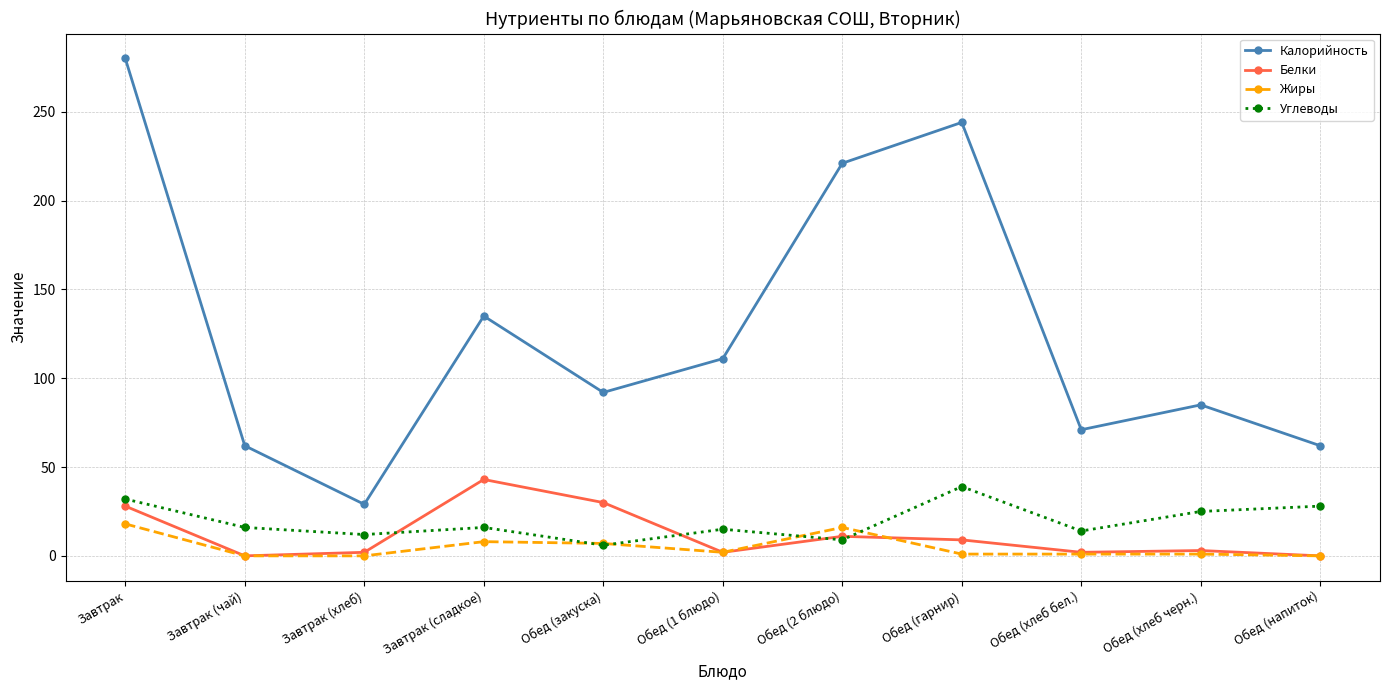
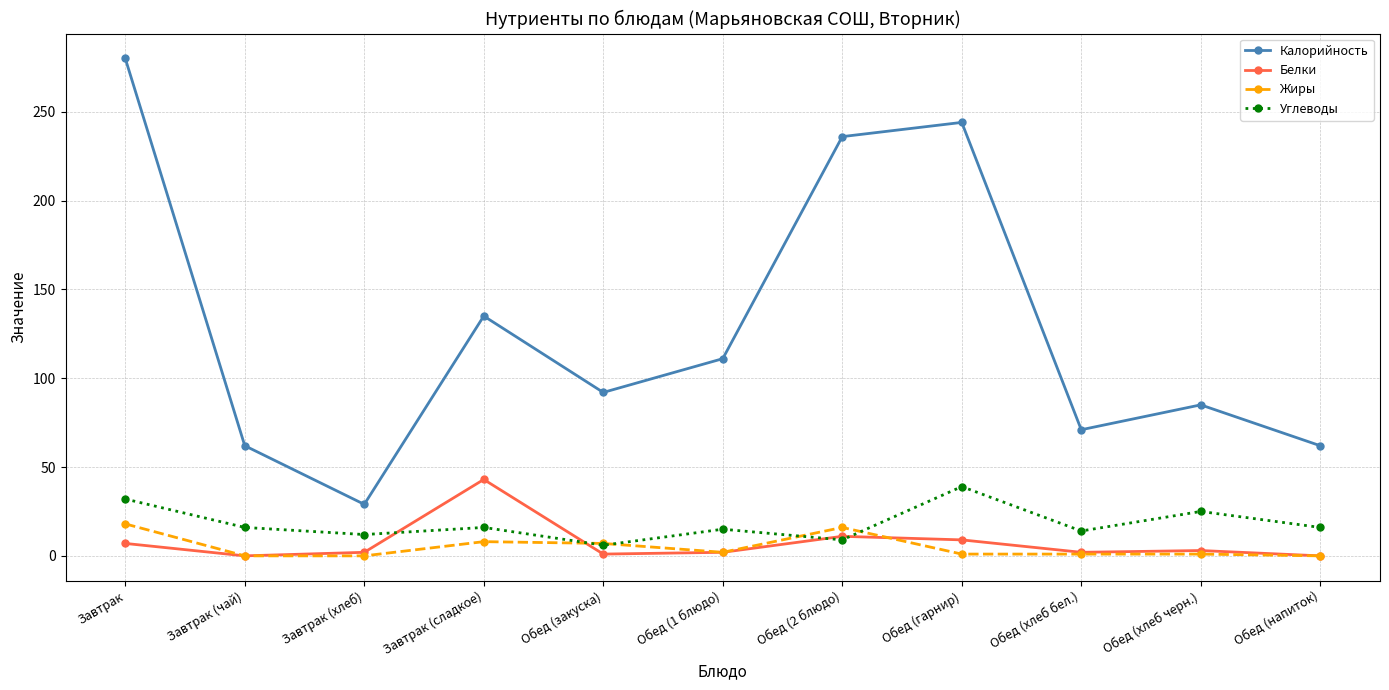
  {
    "Калорийность": {
      "Завтрак": 280,
      "Завтрак (чай)": 62,
      "Завтрак (хлеб)": 29,
      "Завтрак (сладкое)": 135,
      "Обед (закуска)": 92,
      "Обед (1 блюдо)": 111,
-     "Обед (2 блюдо)": 221,
+     "Обед (2 блюдо)": 236,
      "Обед (гарнир)": 244,
      "Обед (хлеб бел.)": 71,
      "Обед (хлеб черн.)": 85,
      "Обед (напиток)": 62
    },
    "Белки": {
-     "Завтрак": 28,
+     "Завтрак": 7,
      "Завтрак (хлеб)": 2,
      "Завтрак (сладкое)": 43,
-     "Обед (закуска)": 30,
+     "Обед (закуска)": 1,
      "Обед (2 блюдо)": 11,
      "Обед (гарнир)": 9,
      "Обед (хлеб черн.)": 3
    },
    "Жиры": {
      "Завтрак": 18,
      "Завтрак (хлеб)": 0,
      "Завтрак (сладкое)": 8,
      "Обед (2 блюдо)": 16,
      "Обед (гарнир)": 1,
      "Обед (хлеб черн.)": 1
    },
    "Углеводы": {
      "Завтрак": 32,
      "Завтрак (чай)": 16,
      "Завтрак (хлеб)": 12,
      "Завтрак (сладкое)": 16,
      "Обед (1 блюдо)": 15,
      "Обед (2 блюдо)": 9,
      "Обед (гарнир)": 39,
      "Обед (хлеб бел.)": 14,
      "Обед (хлеб черн.)": 25,
-     "Обед (напиток)": 28
+     "Обед (напиток)": 16
    }
  }
